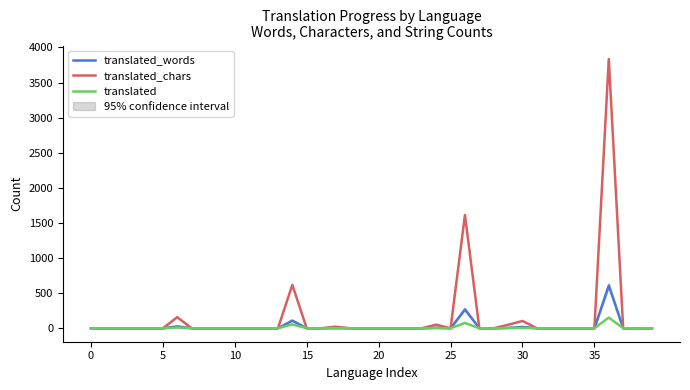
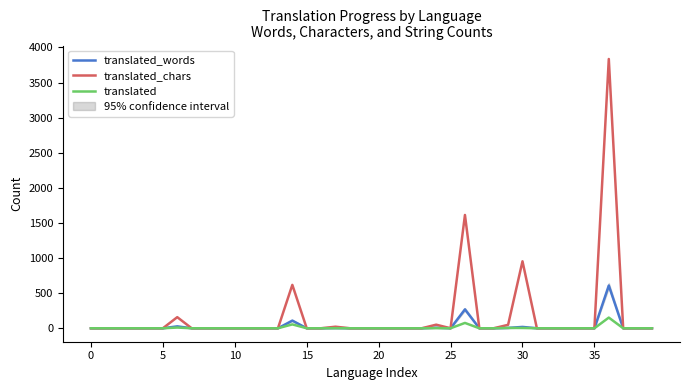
  {
    "translated_chars": {
-     "30": 100
+     "30": 1000
    }
  }
